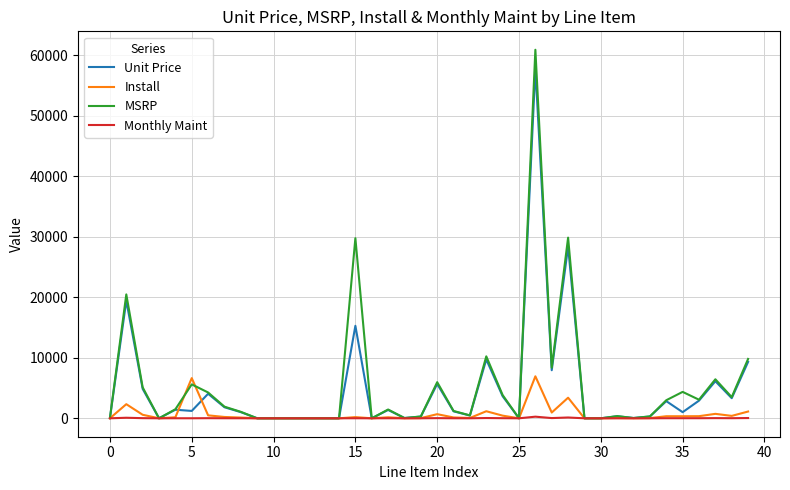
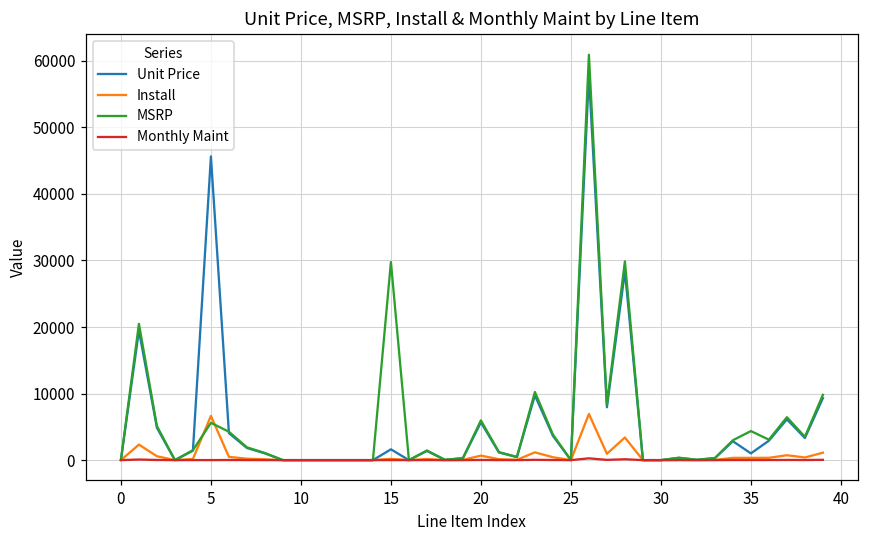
  {
    "Unit Price": {
-     "5": 1000,
-     "15": 15000,
+     "5": 46000,
+     "15": 2000,
      "35": 1000
    },
    "Install": {
      "5": 7000,
      "20": 1000
    },
    "MSRP": {
      "5": 6000,
      "15": 30000,
      "35": 4000
    },
    "Monthly Maint": {
      "5": 0,
      "20": 0
    }
  }
